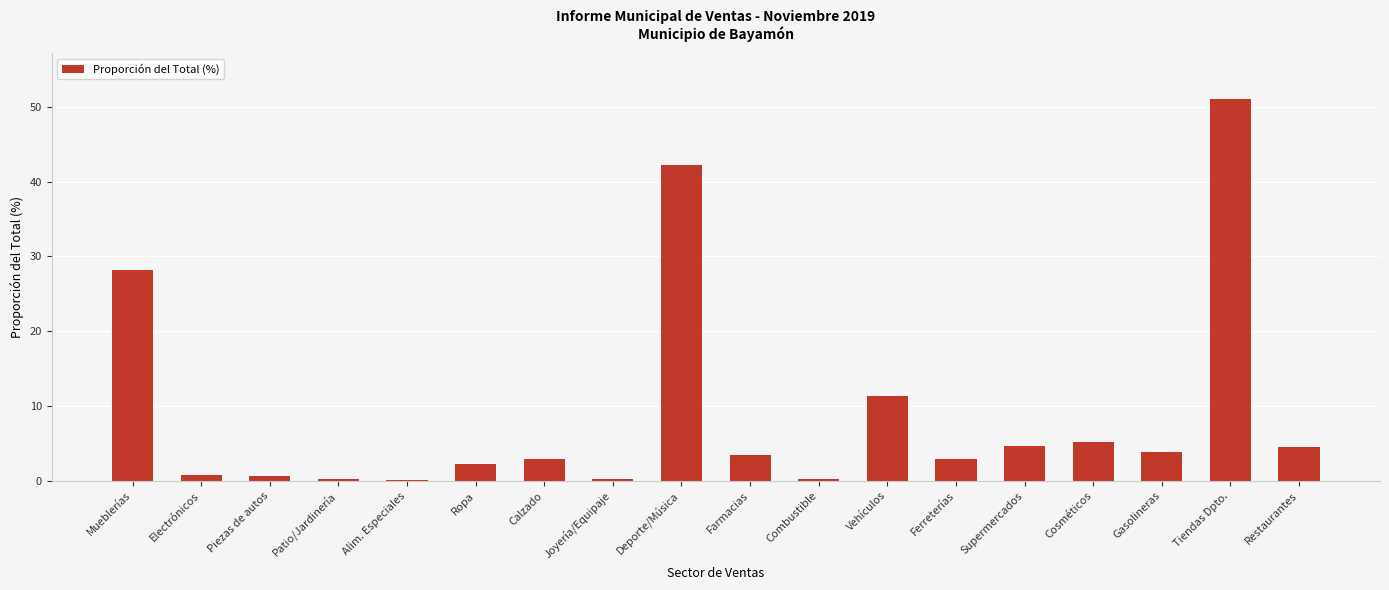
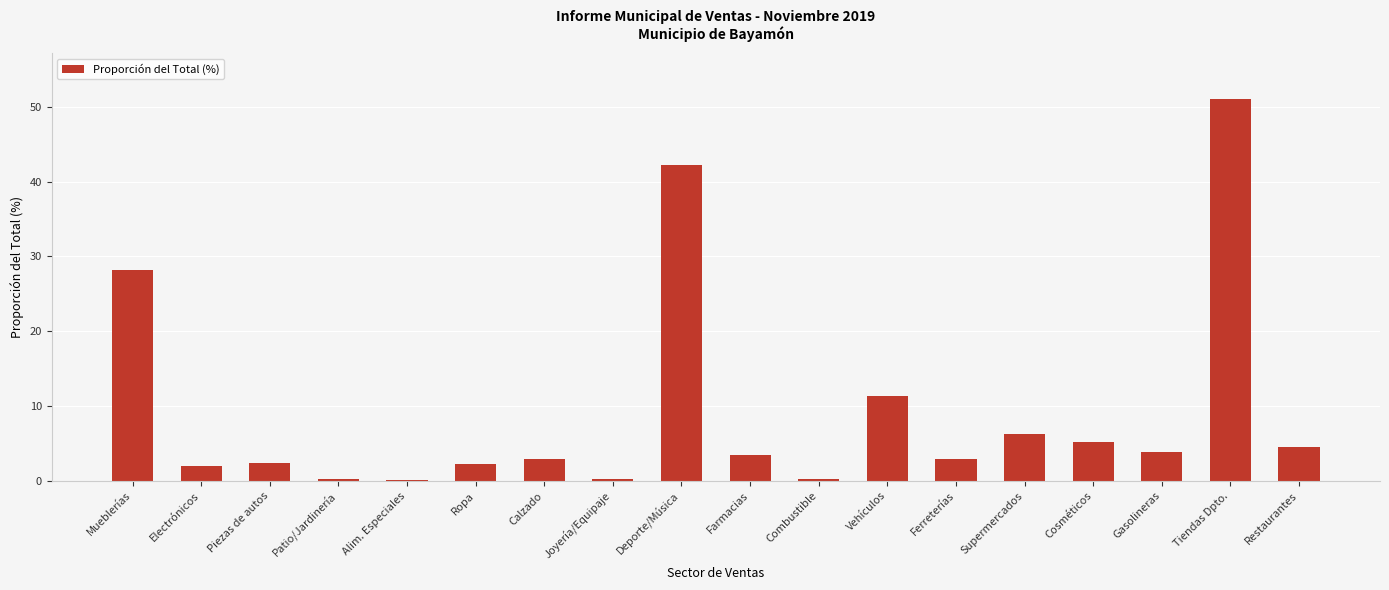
  {
    "Mueblerías": 28,
-   "Electrónicos": 1,
-   "Piezas de autos": 1,
+   "Electrónicos": 2,
+   "Piezas de autos": 2,
    "Ropa": 2,
    "Calzado": 3,
    "Deporte/Música": 42,
    "Farmacias": 3,
    "Vehículos": 11,
    "Ferreterías": 3,
-   "Supermercados": 5,
+   "Supermercados": 6,
    "Cosméticos": 5,
    "Gasolineras": 4,
    "Tiendas Dpto.": 51,
    "Restaurantes": 5
  }
